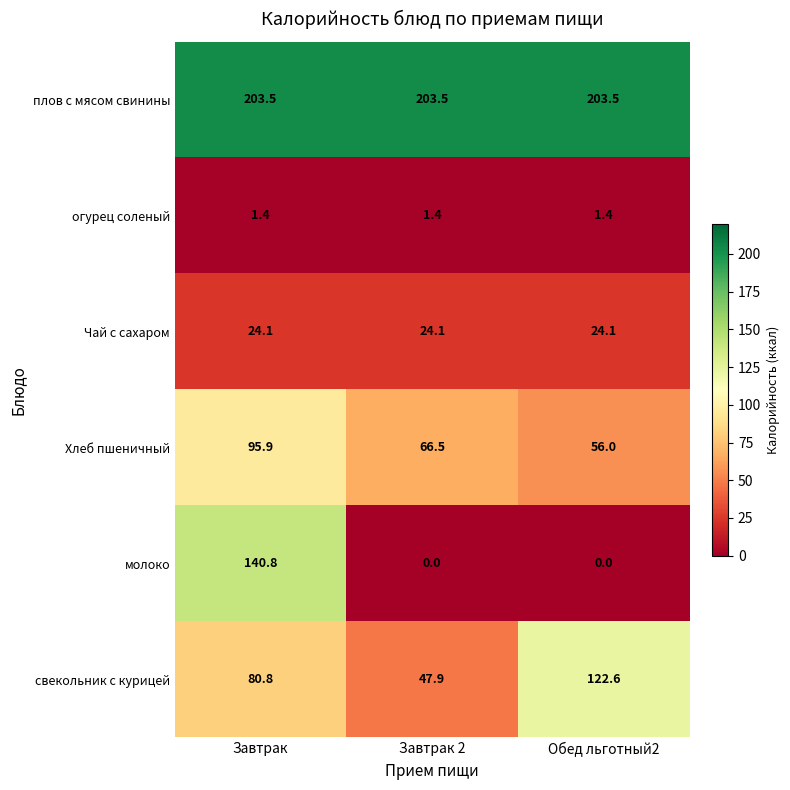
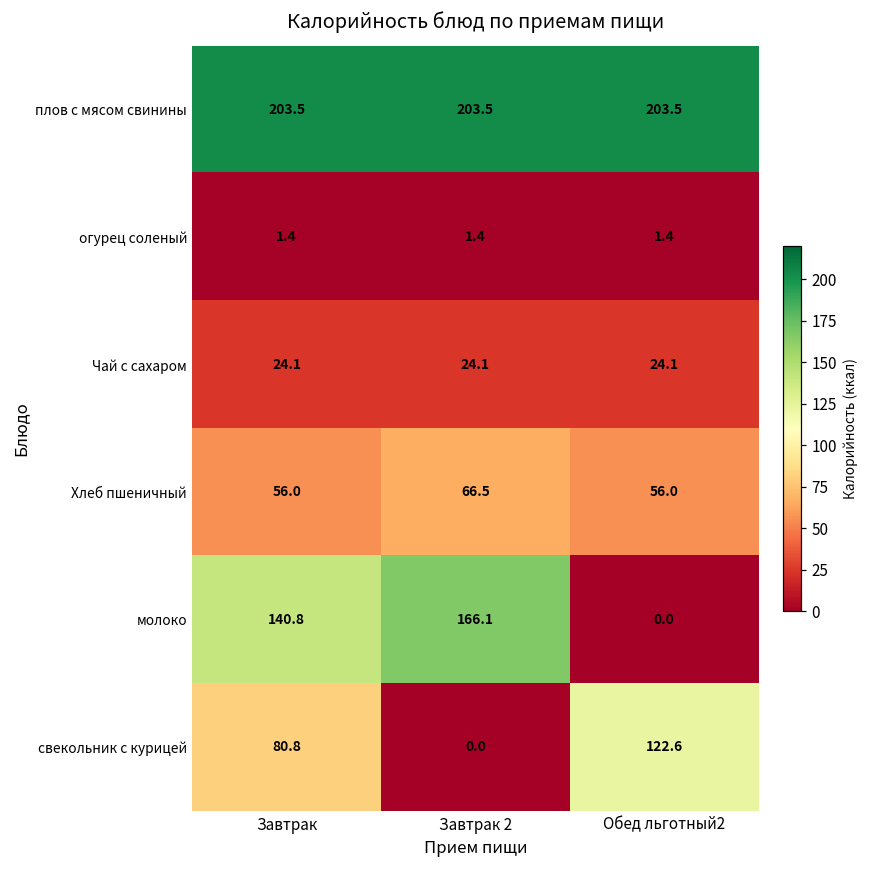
  {
    "плов с мясом свинины": {
      "Завтрак": 203.5,
      "Завтрак 2": 203.5,
      "Обед льготный2": 203.5
    },
    "огурец соленый": {
      "Завтрак": 1.4,
      "Завтрак 2": 1.4,
      "Обед льготный2": 1.4
    },
    "Чай с сахаром": {
      "Завтрак": 24.1,
      "Завтрак 2": 24.1,
      "Обед льготный2": 24.1
    },
    "Хлеб пшеничный": {
-     "Завтрак": 95.9,
+     "Завтрак": 56.0,
      "Завтрак 2": 66.5,
      "Обед льготный2": 56.0
    },
    "молоко": {
      "Завтрак": 140.8,
-     "Завтрак 2": 0.0,
+     "Завтрак 2": 166.1,
      "Обед льготный2": 0.0
    },
    "свекольник с курицей": {
      "Завтрак": 80.8,
-     "Завтрак 2": 47.9,
+     "Завтрак 2": 0.0,
      "Обед льготный2": 122.6
    }
  }
